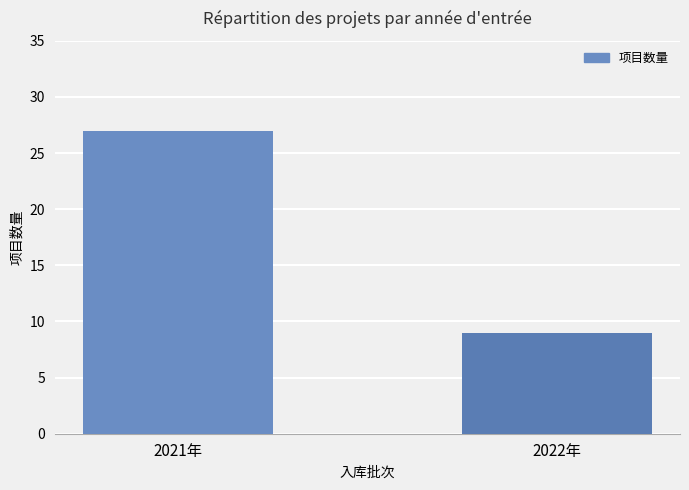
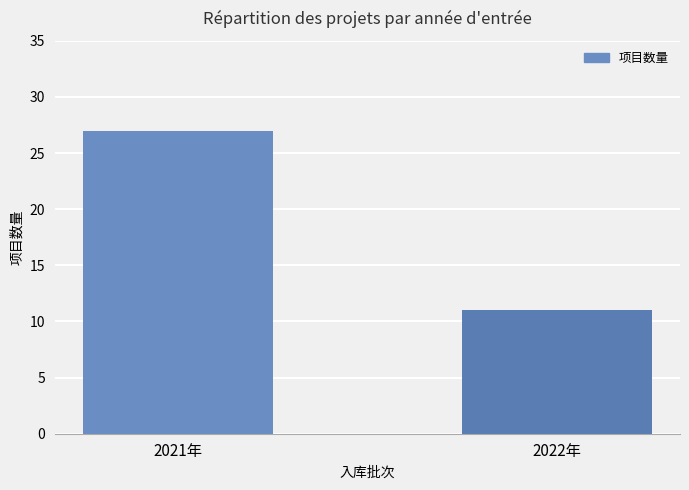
  {
    "2021年": 27,
-   "2022年": 9
+   "2022年": 11
  }
